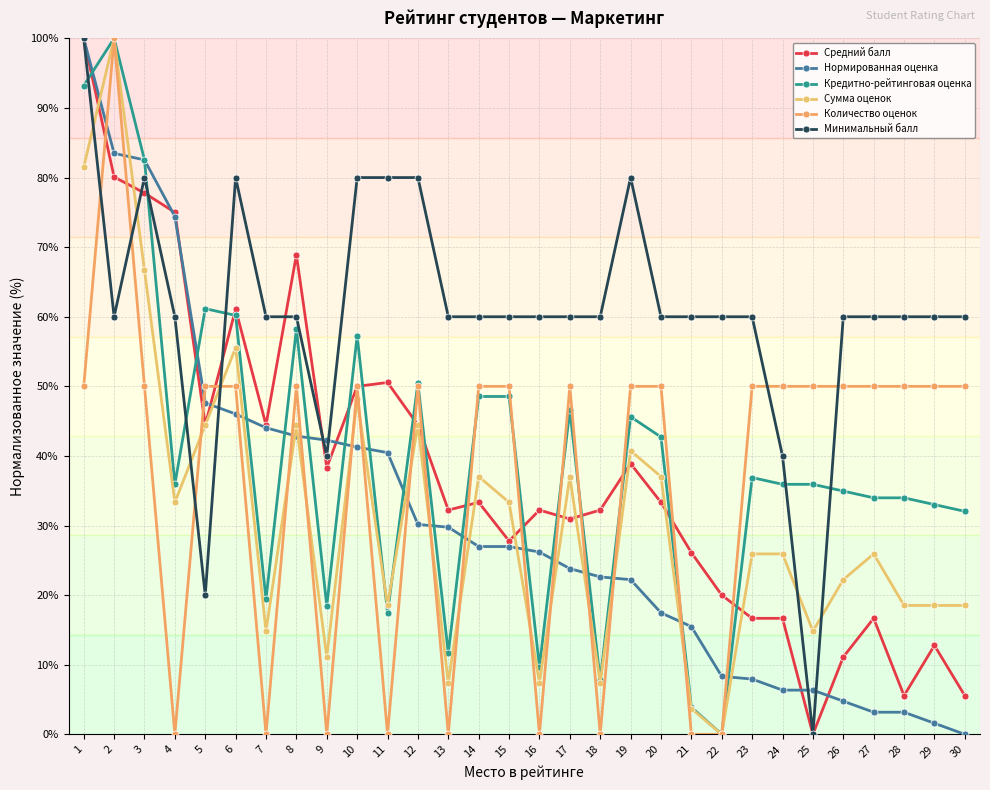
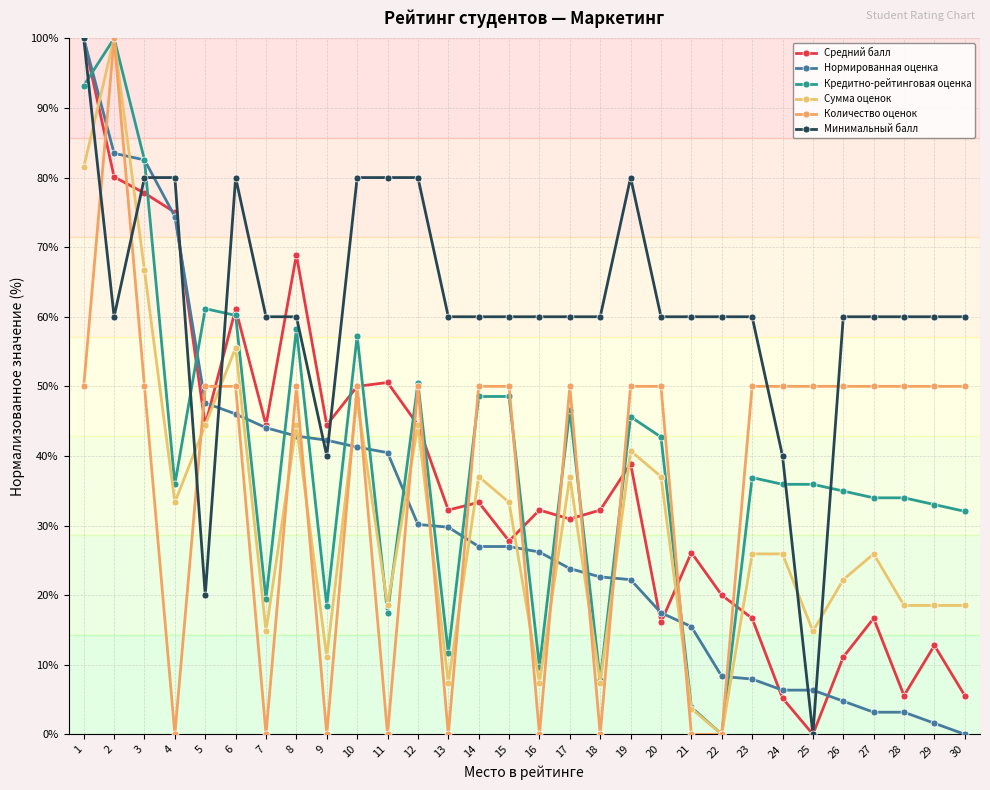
  {
    "Средний балл": {
      "2": "80%",
      "3": "78%",
      "4": "75%",
      "6": "61%",
      "7": "44%",
      "8": "69%",
-     "9": "38%",
+     "9": "44%",
      "11": "51%",
      "13": "32%",
      "14": "33%",
      "15": "28%",
      "16": "32%",
      "17": "31%",
      "18": "32%",
      "19": "39%",
-     "20": "33%",
+     "20": "16%",
      "21": "26%",
      "22": "20%",
      "23": "17%",
-     "24": "17%",
+     "24": "5%",
      "26": "11%",
      "27": "17%",
      "28": "6%",
      "29": "13%",
      "30": "6%"
    },
    "Минимальный балл": {
      "2": "60%",
      "3": "80%",
-     "4": "60%",
+     "4": "80%",
      "5": "20%",
      "6": "80%",
      "7": "60%",
      "8": "60%",
      "9": "40%",
      "10": "80%",
      "11": "80%",
      "12": "80%",
      "13": "60%",
      "14": "60%",
      "15": "60%",
      "16": "60%",
      "17": "60%",
      "18": "60%",
      "19": "80%",
      "20": "60%",
      "21": "60%",
      "22": "60%",
      "23": "60%",
      "24": "40%",
      "26": "60%",
      "27": "60%",
      "28": "60%",
      "29": "60%",
      "30": "60%"
    }
  }
